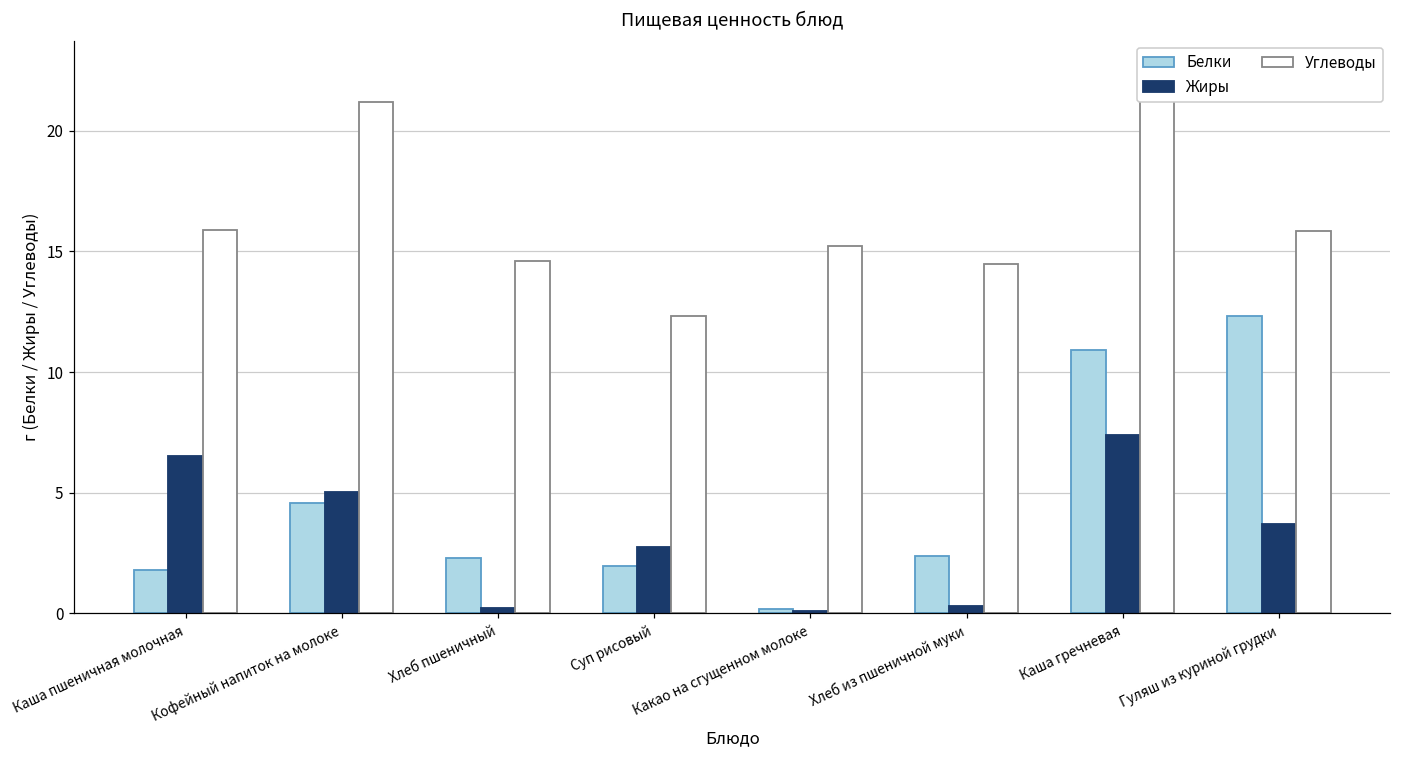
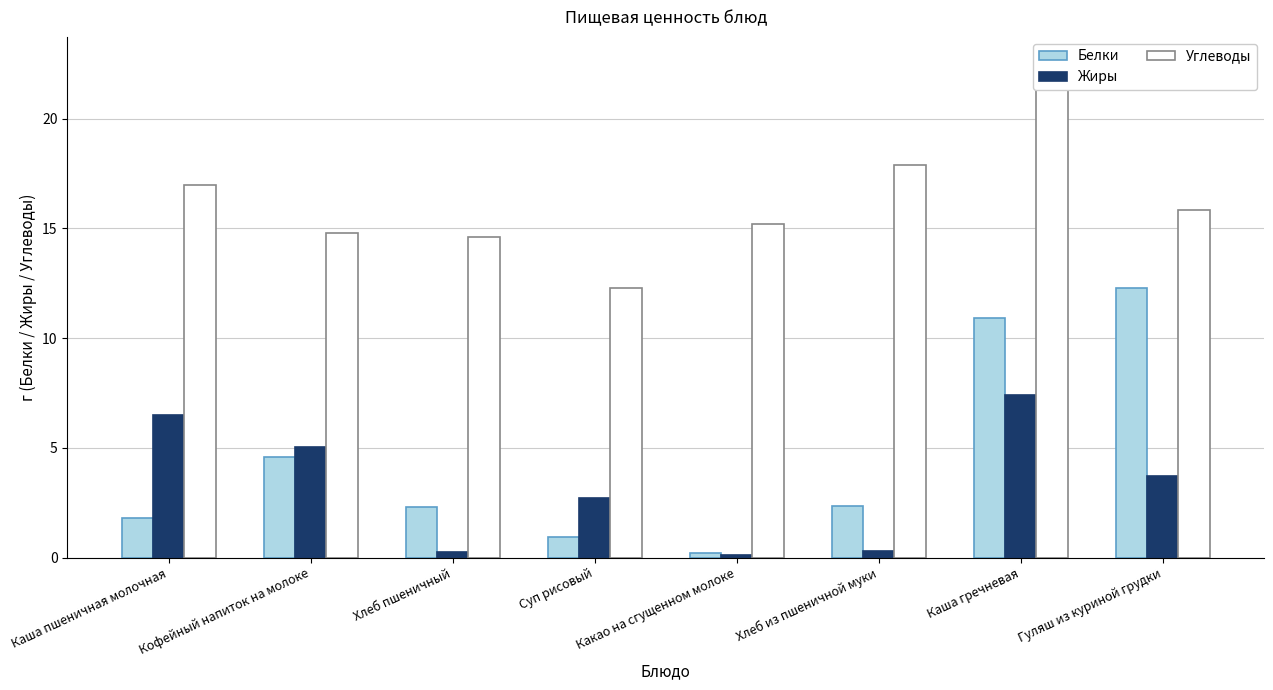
  {
    "Белки": {
      "Каша пшеничная молочная": 1.8,
      "Кофейный напиток на молоке": 4.6,
      "Хлеб пшеничный": 2.3,
-     "Суп рисовый": 2.0,
+     "Суп рисовый": 0.9,
      "Какао на сгущенном молоке": 0.2,
      "Хлеб из пшеничной муки": 2.4,
      "Каша гречневая": 10.9,
      "Гуляш из куриной грудки": 12.3
    },
    "Жиры": {
      "Каша пшеничная молочная": 6.5,
      "Кофейный напиток на молоке": 5.0,
      "Хлеб пшеничный": 0.2,
      "Суп рисовый": 2.7,
      "Хлеб из пшеничной муки": 0.3,
      "Каша гречневая": 7.4,
      "Гуляш из куриной грудки": 3.7
    },
    "Углеводы": {
-     "Каша пшеничная молочная": 15.9,
-     "Кофейный напиток на молоке": 21.2,
+     "Каша пшеничная молочная": 17.0,
+     "Кофейный напиток на молоке": 14.8,
      "Хлеб пшеничный": 14.6,
      "Суп рисовый": 12.3,
      "Какао на сгущенном молоке": 15.2,
-     "Хлеб из пшеничной муки": 14.5,
+     "Хлеб из пшеничной муки": 17.9,
      "Гуляш из куриной грудки": 15.9
    }
  }
